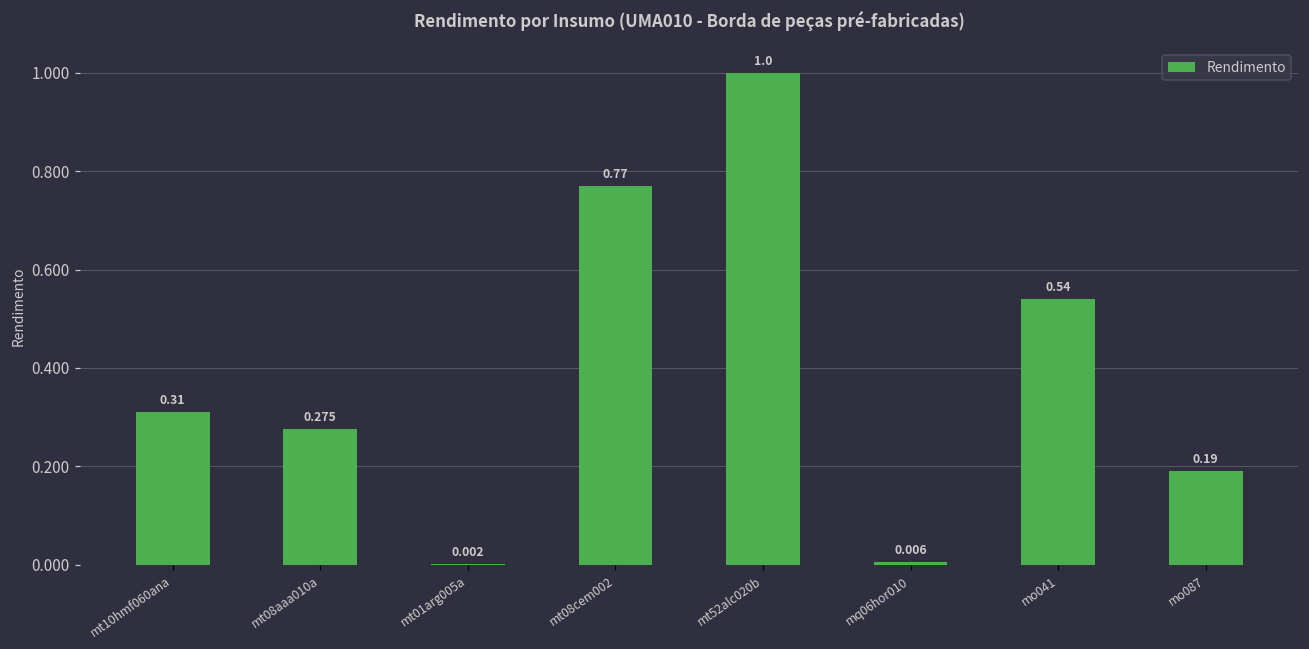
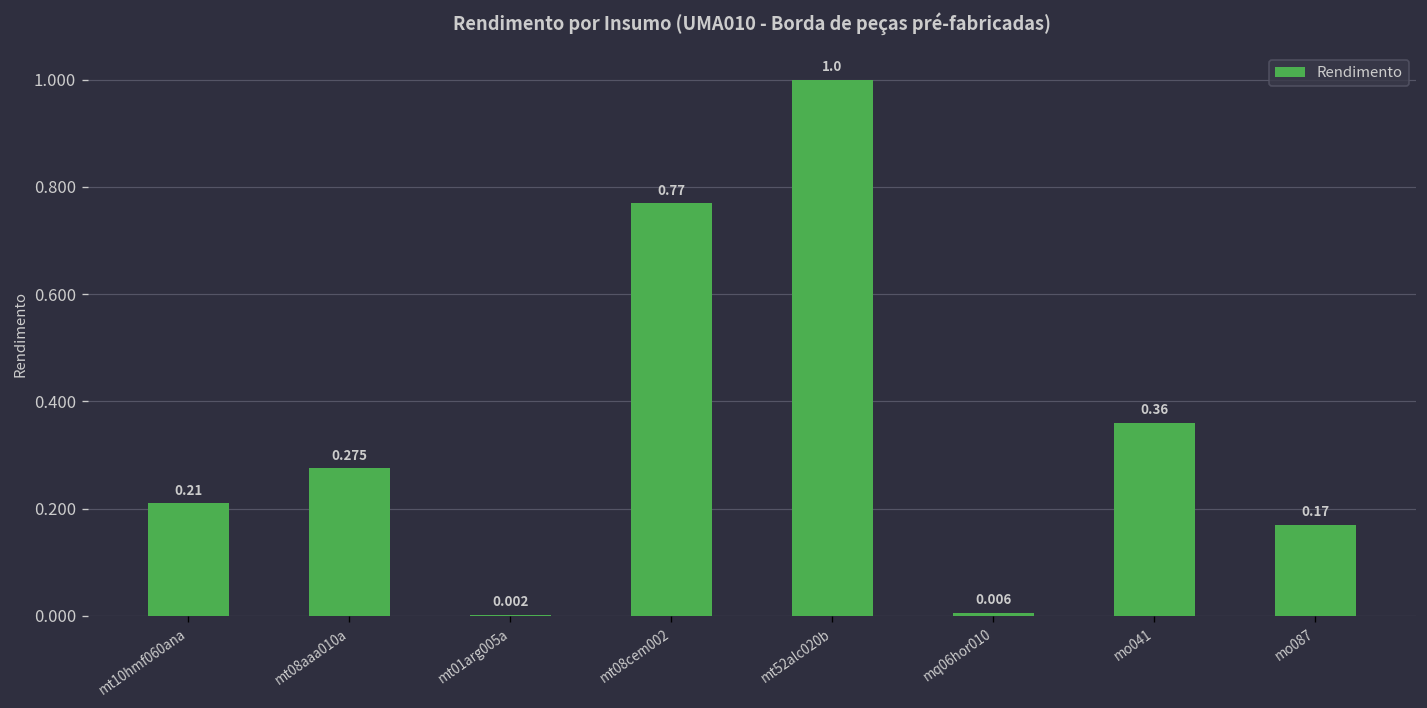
  {
-   "mt10hmf060ana": 0.31,
+   "mt10hmf060ana": 0.21,
    "mt08aaa010a": 0.275,
    "mt01arg005a": 0.002,
    "mt08cem002": 0.77,
    "mt52alc020b": 1.0,
    "mq06hor010": 0.006,
-   "mo041": 0.54,
-   "mo087": 0.19
+   "mo041": 0.36,
+   "mo087": 0.17
  }
